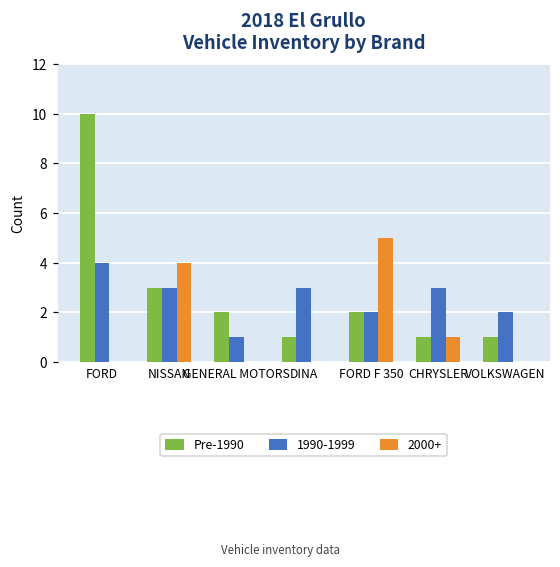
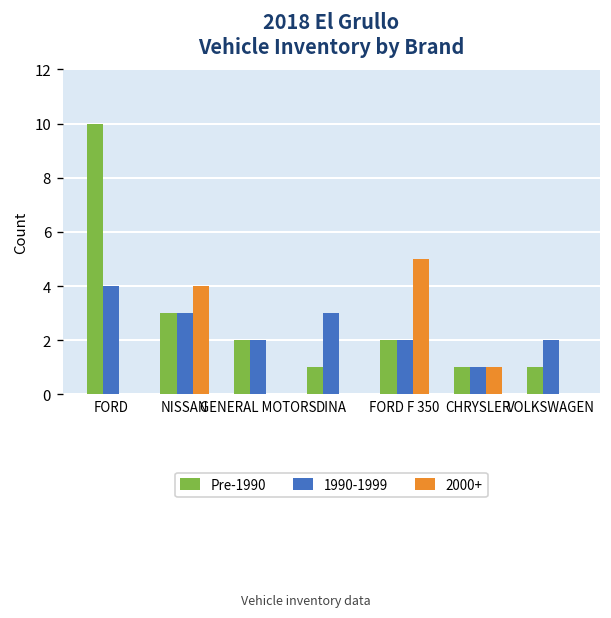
  {
    "1990-1999": {
      "FORD": 4,
-     "GENERAL MOTORS": 1,
+     "GENERAL MOTORS": 2,
      "DINA": 3,
      "FORD F 350": 2,
-     "CHRYSLER": 3,
+     "CHRYSLER": 1,
      "VOLKSWAGEN": 2
    }
  }
